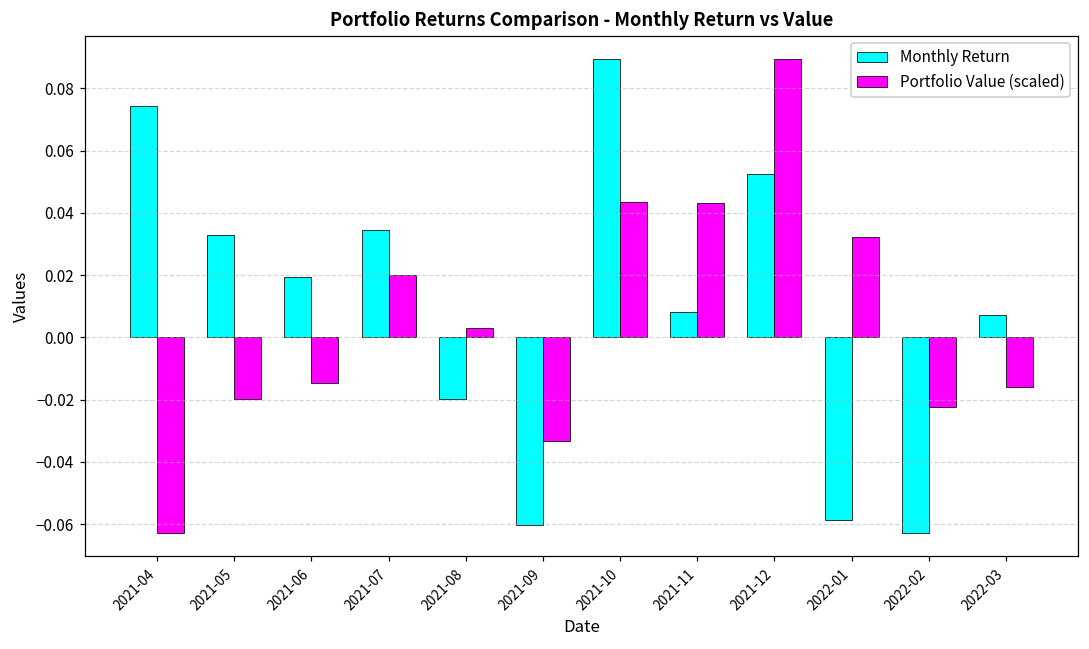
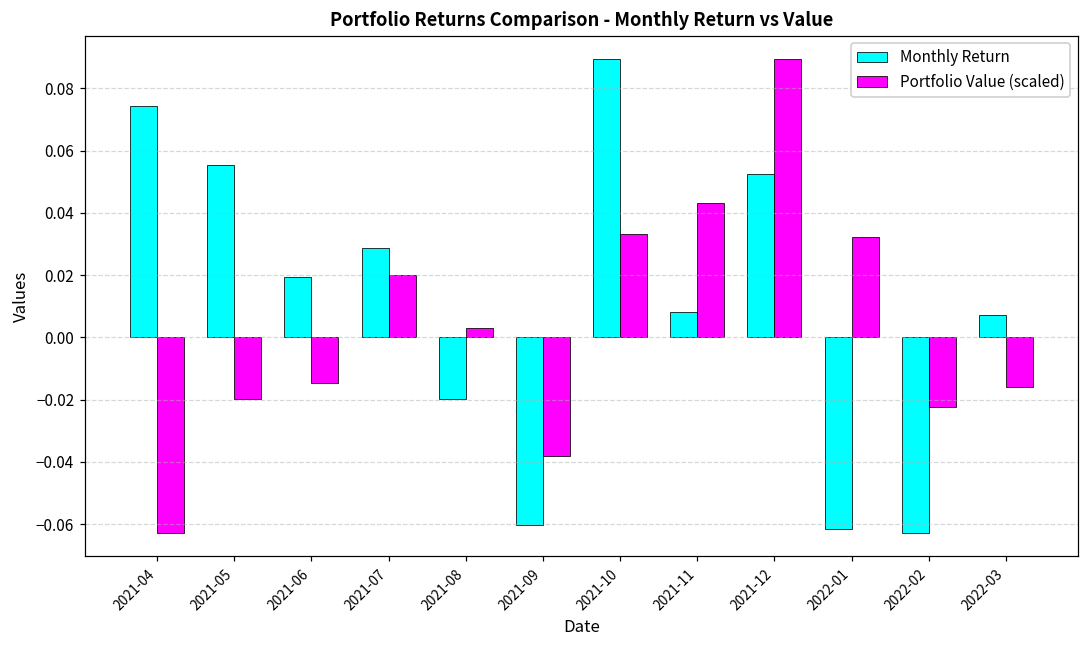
  {
    "Monthly Return": {
      "2021-04": 0.074,
-     "2021-05": 0.033,
+     "2021-05": 0.055,
      "2021-06": 0.019,
-     "2021-07": 0.034,
+     "2021-07": 0.029,
      "2021-08": -0.020,
      "2021-09": -0.060,
      "2021-10": 0.089,
      "2021-11": 0.008,
      "2021-12": 0.053,
-     "2022-01": -0.059,
+     "2022-01": -0.062,
      "2022-02": -0.063,
      "2022-03": 0.007
    },
    "Portfolio Value (scaled)": {
      "2021-04": -0.063,
      "2021-05": -0.020,
      "2021-06": -0.015,
      "2021-07": 0.020,
      "2021-08": 0.003,
-     "2021-09": -0.033,
-     "2021-10": 0.043,
+     "2021-09": -0.038,
+     "2021-10": 0.033,
      "2021-11": 0.043,
      "2021-12": 0.089,
      "2022-01": 0.032,
      "2022-02": -0.022,
      "2022-03": -0.016
    }
  }
